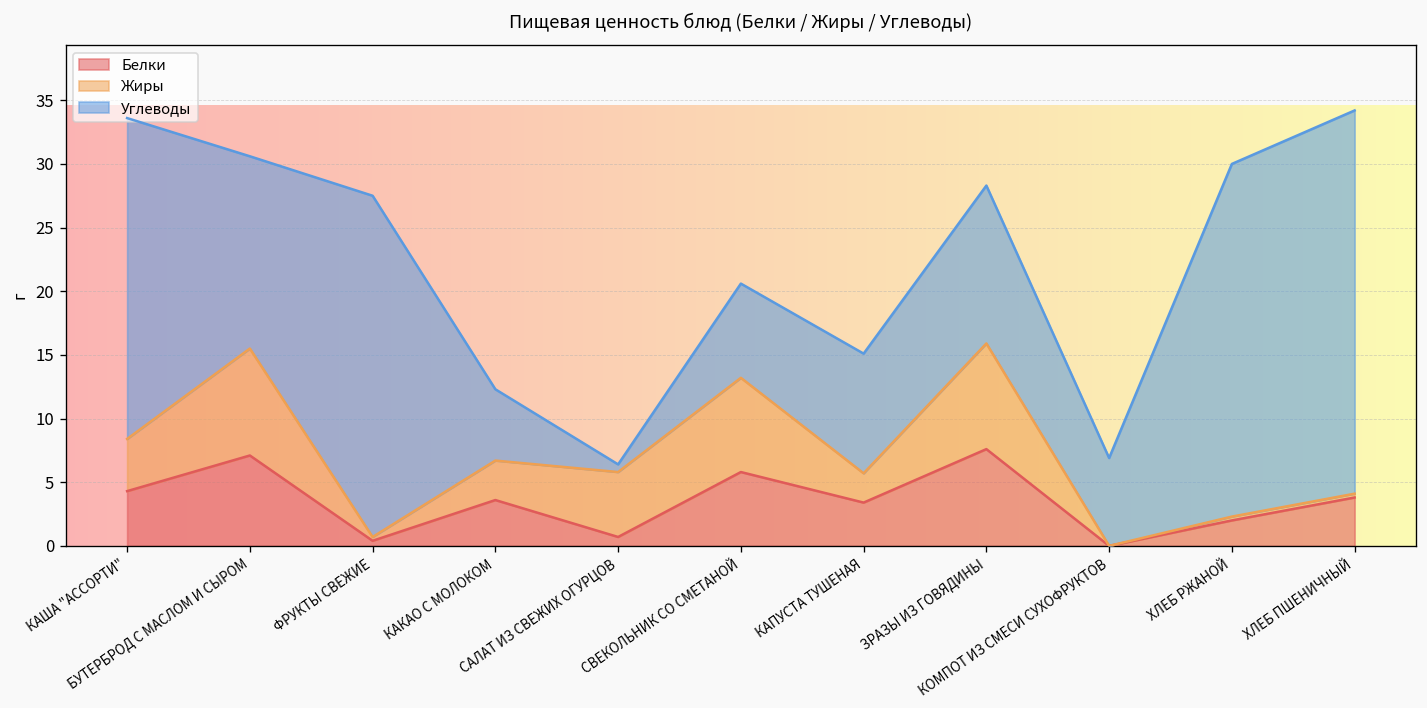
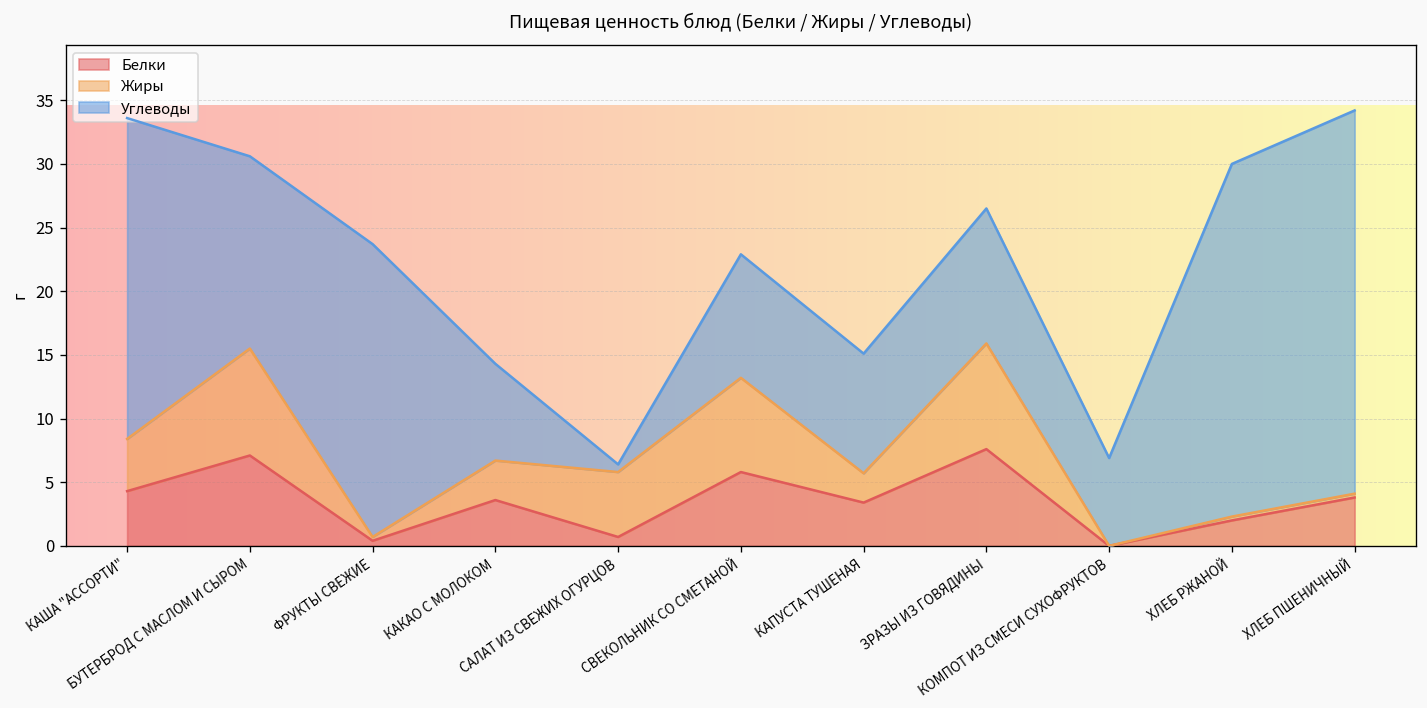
  {
    "Углеводы": {
      "БУТЕРБРОД С МАСЛОМ И СЫРОМ": 15.1,
-     "ФРУКТЫ СВЕЖИЕ": 26.8,
-     "КАКАО С МОЛОКОМ": 5.6,
+     "ФРУКТЫ СВЕЖИЕ": 23.0,
+     "КАКАО С МОЛОКОМ": 7.6,
      "САЛАТ ИЗ СВЕЖИХ ОГУРЦОВ": 0.6,
-     "СВЕКОЛЬНИК СО СМЕТАНОЙ": 7.4,
+     "СВЕКОЛЬНИК СО СМЕТАНОЙ": 9.7,
      "КАПУСТА ТУШЕНАЯ": 9.4,
-     "ЗРАЗЫ ИЗ ГОВЯДИНЫ": 12.4,
+     "ЗРАЗЫ ИЗ ГОВЯДИНЫ": 10.6,
      "КОМПОТ ИЗ СМЕСИ СУХОФРУКТОВ": 6.9,
      "ХЛЕБ РЖАНОЙ": 27.7,
      "ХЛЕБ ПШЕНИЧНЫЙ": 30.1
    }
  }
